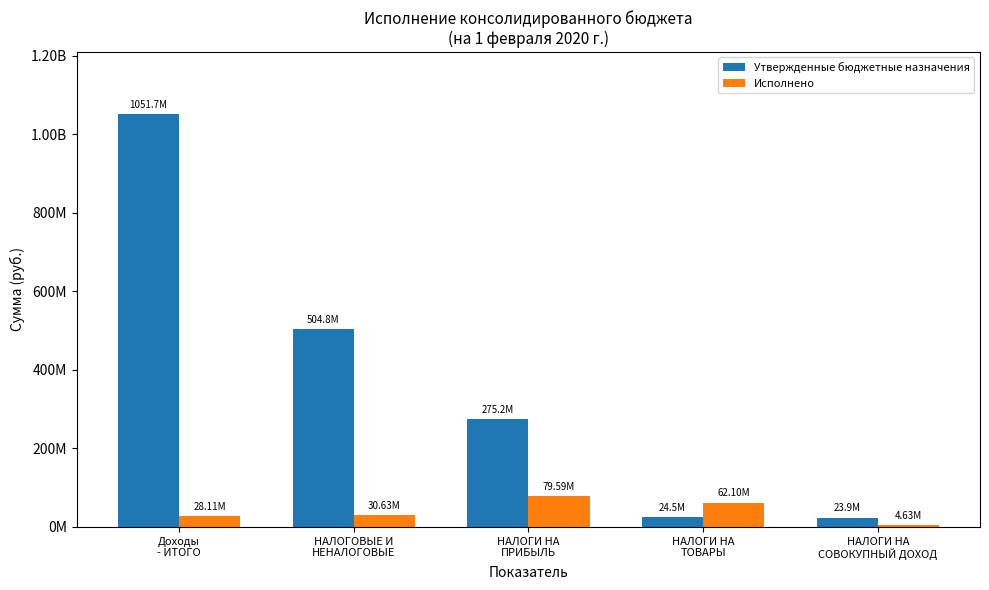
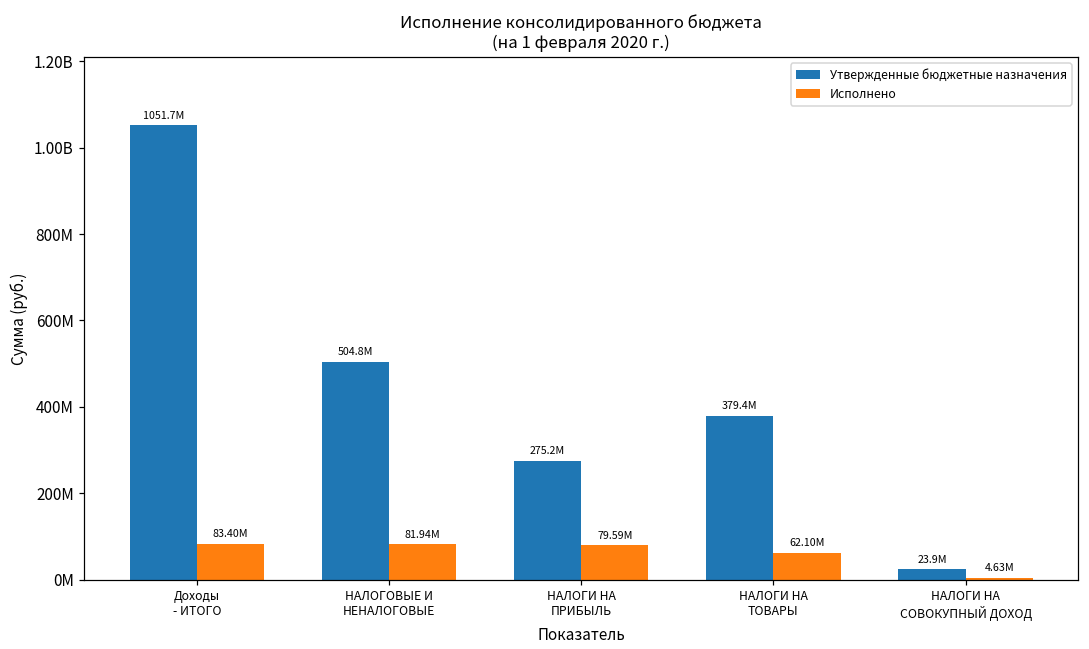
  {
    "Утвержденные бюджетные назначения": {
      "Доходы - ИТОГО": "1051.7M",
      "НАЛОГОВЫЕ И НЕНАЛОГОВЫЕ": "504.8M",
      "НАЛОГИ НА ПРИБЫЛЬ": "275.2M",
-     "НАЛОГИ НА ТОВАРЫ": "24.5M",
+     "НАЛОГИ НА ТОВАРЫ": "379.4M",
      "НАЛОГИ НА СОВОКУПНЫЙ ДОХОД": "23.9M"
    },
    "Исполнено": {
-     "Доходы - ИТОГО": "28.11M",
-     "НАЛОГОВЫЕ И НЕНАЛОГОВЫЕ": "30.63M",
+     "Доходы - ИТОГО": "83.40M",
+     "НАЛОГОВЫЕ И НЕНАЛОГОВЫЕ": "81.94M",
      "НАЛОГИ НА ПРИБЫЛЬ": "79.59M",
      "НАЛОГИ НА ТОВАРЫ": "62.10M",
      "НАЛОГИ НА СОВОКУПНЫЙ ДОХОД": "4.63M"
    }
  }
